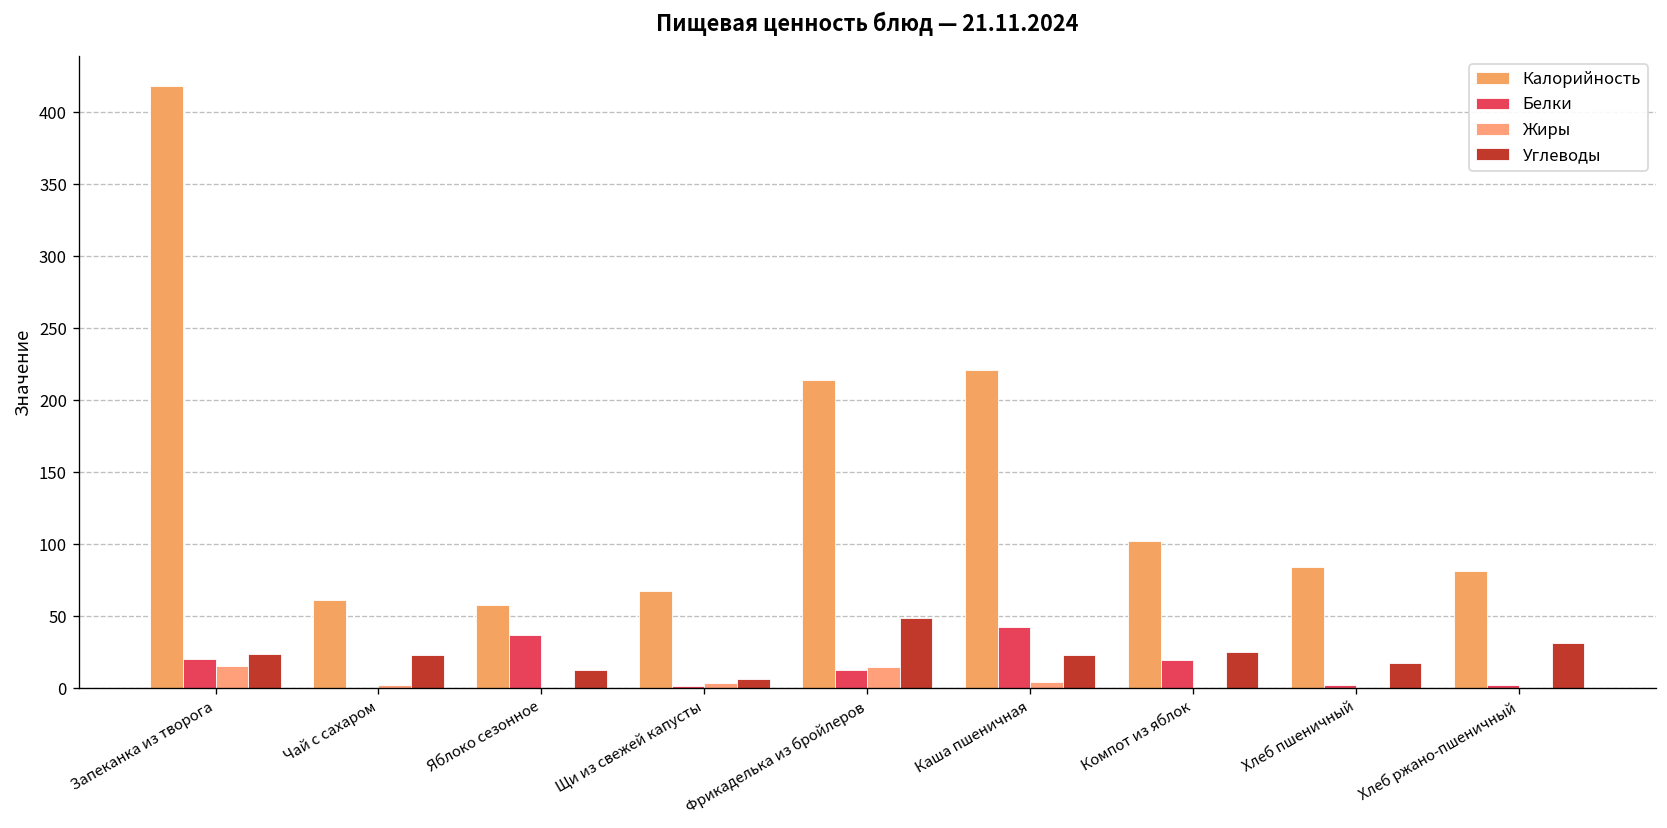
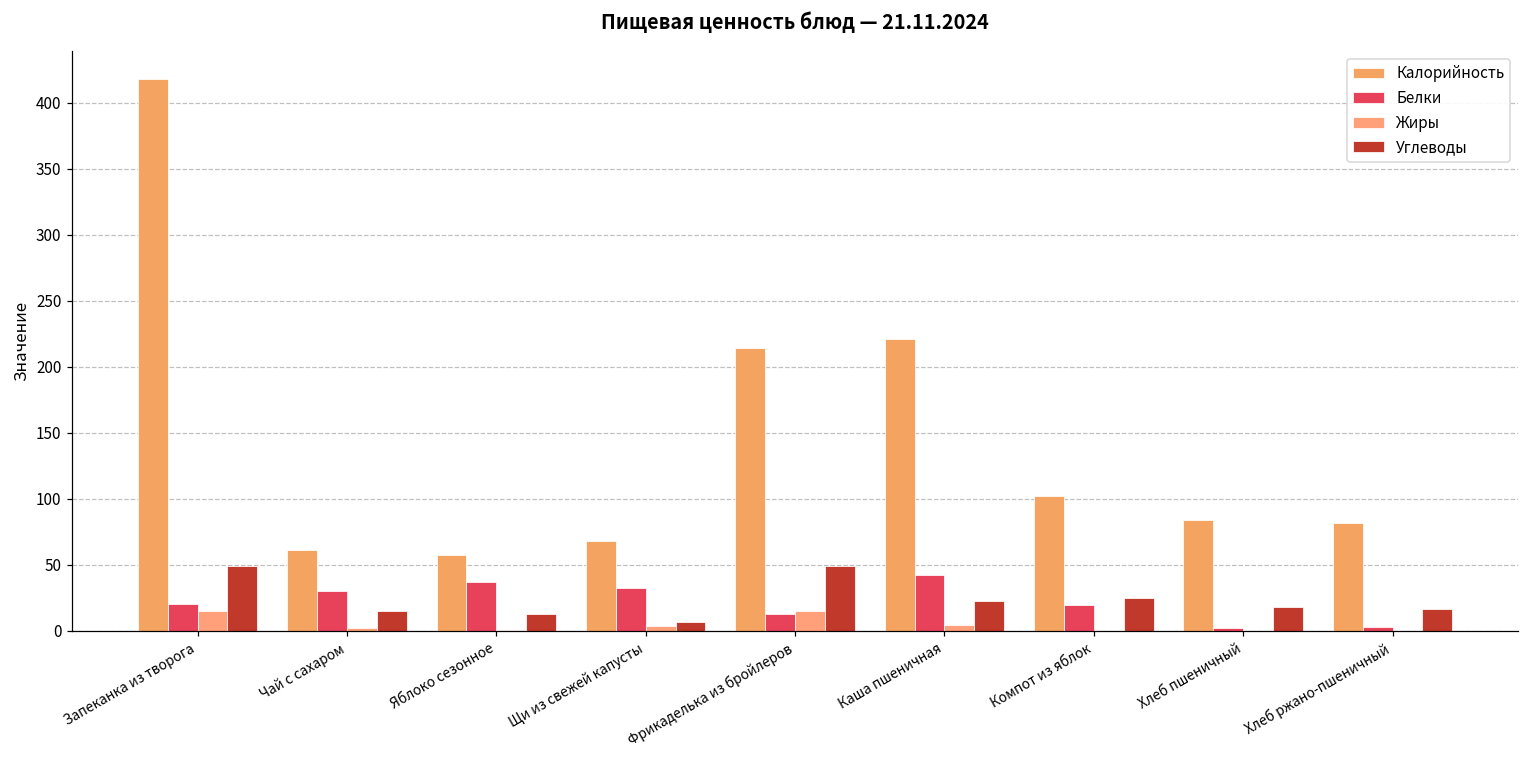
  {
    "Белки": {
      "Запеканка из творога": 20,
-     "Чай с сахаром": 0,
+     "Чай с сахаром": 30,
      "Яблоко сезонное": 37,
-     "Щи из свежей капусты": 1,
+     "Щи из свежей капусты": 32,
      "Фрикаделька из бройлеров": 13,
      "Каша пшеничная": 42,
      "Компот из яблок": 20,
      "Хлеб пшеничный": 2,
      "Хлеб ржано-пшеничный": 3
    },
    "Углеводы": {
-     "Запеканка из творога": 24,
-     "Чай с сахаром": 23,
+     "Запеканка из творога": 49,
+     "Чай с сахаром": 15,
      "Яблоко сезонное": 13,
      "Щи из свежей капусты": 7,
      "Фрикаделька из бройлеров": 49,
      "Каша пшеничная": 23,
      "Компот из яблок": 25,
      "Хлеб пшеничный": 18,
-     "Хлеб ржано-пшеничный": 32
+     "Хлеб ржано-пшеничный": 17
    }
  }
